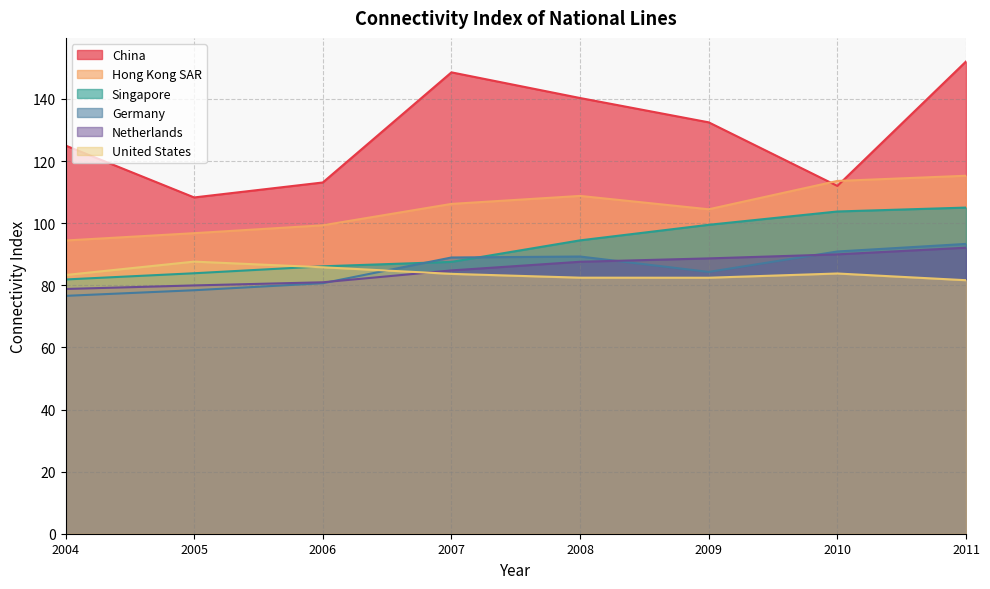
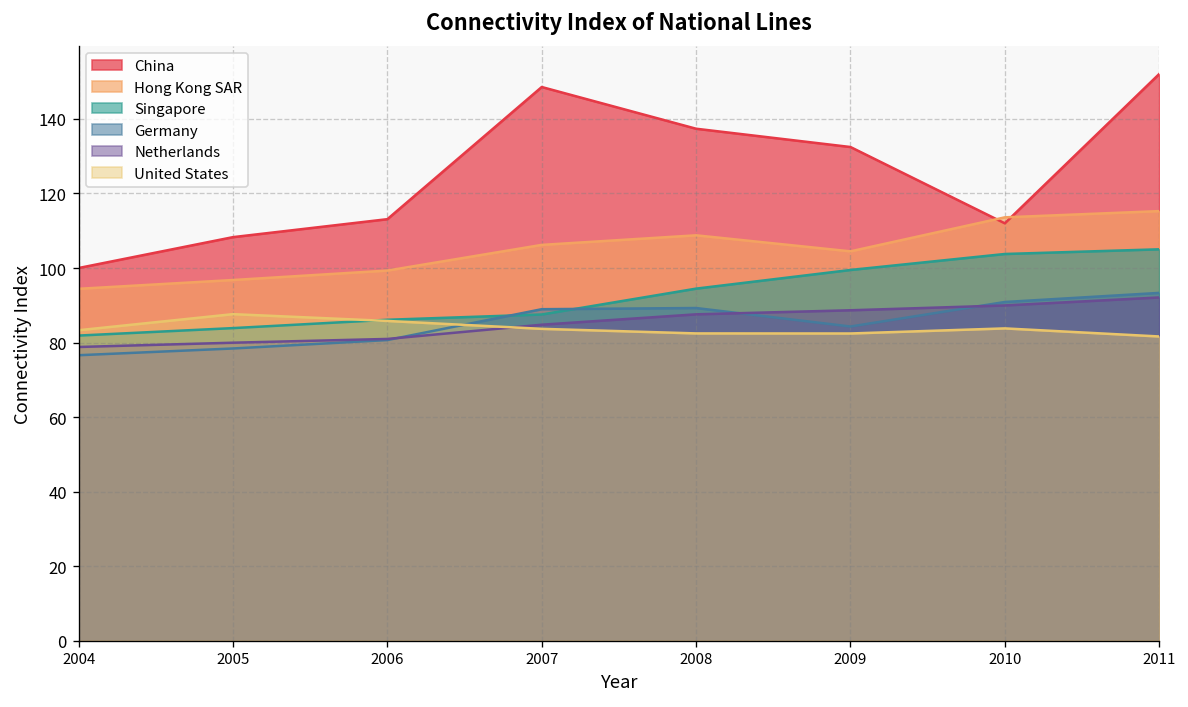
  {
    "China": {
-     "2004": 125,
+     "2004": 100,
      "2005": 108,
      "2006": 113,
      "2007": 149,
-     "2008": 140,
+     "2008": 137,
      "2009": 132,
      "2010": 112,
      "2011": 152
    }
  }
